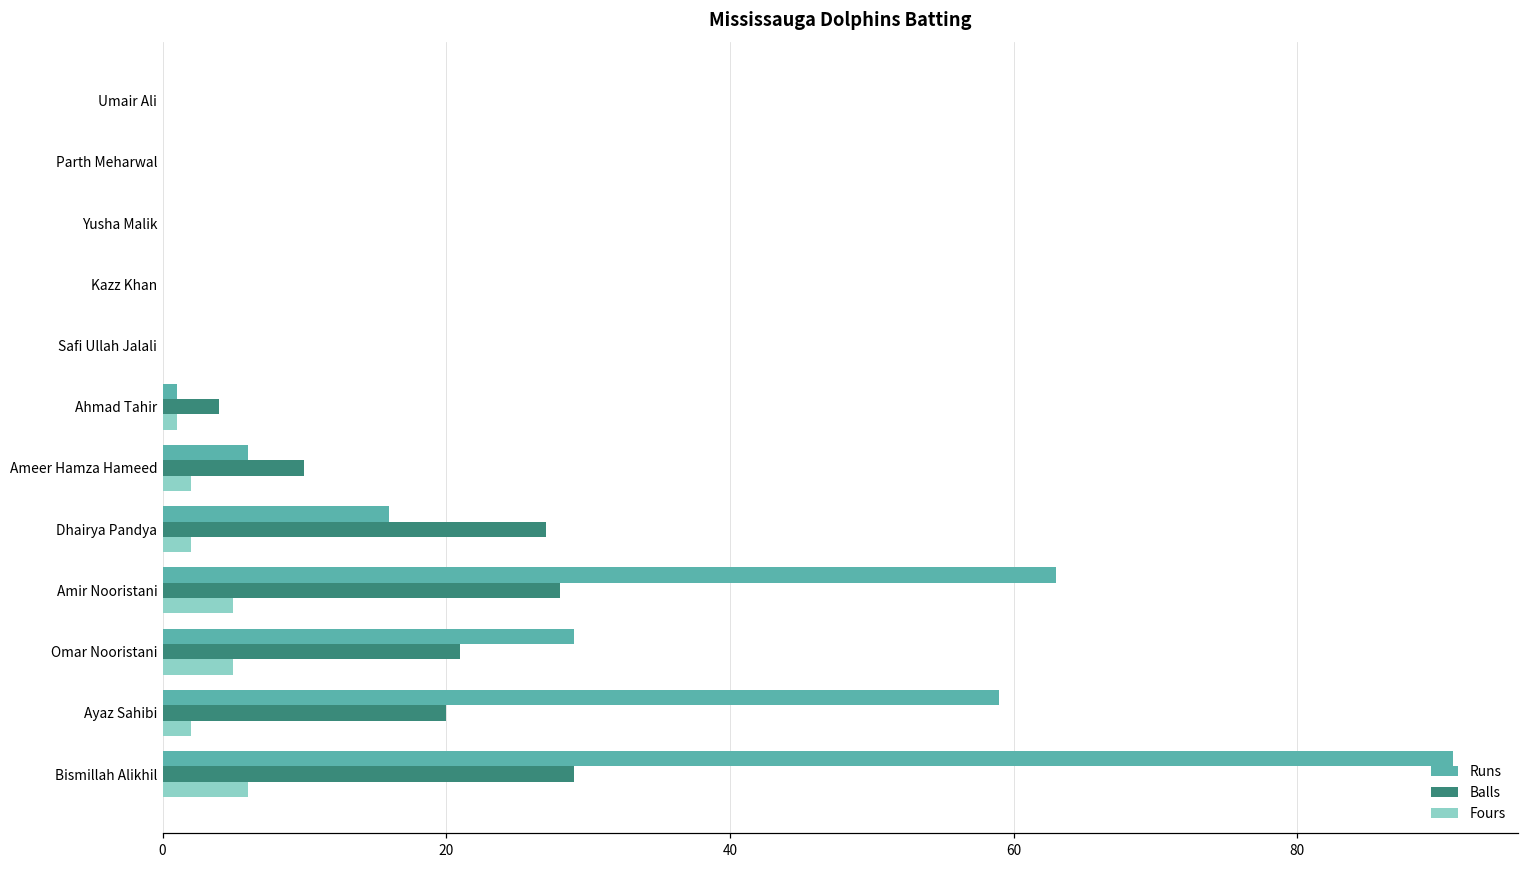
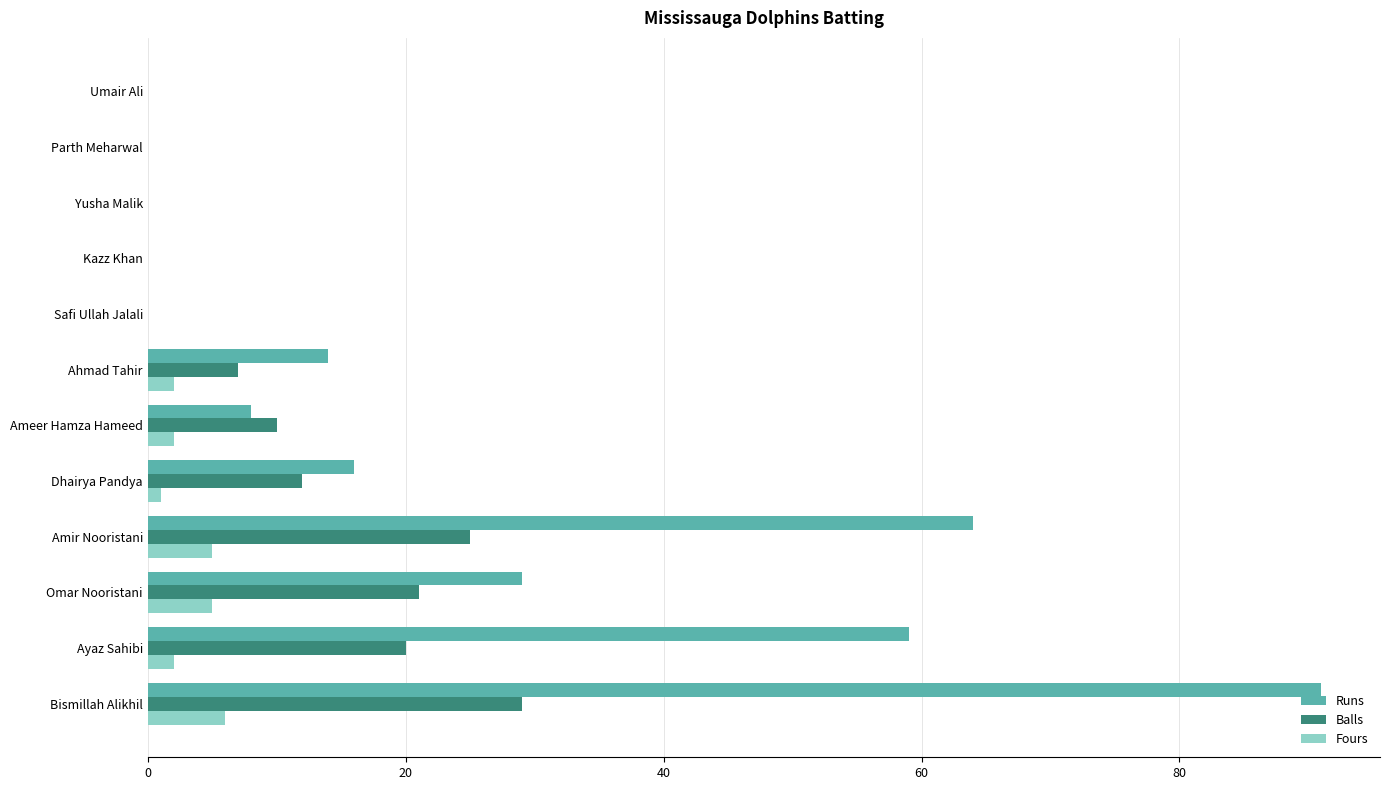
  {
    "Runs": {
      "Umair Ali": 0,
      "Parth Meharwal": 0,
      "Yusha Malik": 0,
      "Kazz Khan": 0,
      "Safi Ullah Jalali": 0,
-     "Ahmad Tahir": 1,
-     "Ameer Hamza Hameed": 6,
+     "Ahmad Tahir": 14,
+     "Ameer Hamza Hameed": 8,
      "Dhairya Pandya": 16,
-     "Amir Nooristani": 63,
+     "Amir Nooristani": 64,
      "Omar Nooristani": 29,
      "Ayaz Sahibi": 59,
      "Bismillah Alikhil": 91
    },
    "Balls": {
      "Umair Ali": 0,
      "Parth Meharwal": 0,
      "Yusha Malik": 0,
      "Kazz Khan": 0,
      "Safi Ullah Jalali": 0,
-     "Ahmad Tahir": 4,
+     "Ahmad Tahir": 7,
      "Ameer Hamza Hameed": 10,
-     "Dhairya Pandya": 27,
-     "Amir Nooristani": 28,
+     "Dhairya Pandya": 12,
+     "Amir Nooristani": 25,
      "Omar Nooristani": 21,
      "Ayaz Sahibi": 20,
      "Bismillah Alikhil": 29
    },
    "Fours": {
      "Umair Ali": 0,
      "Parth Meharwal": 0,
      "Yusha Malik": 0,
      "Kazz Khan": 0,
      "Safi Ullah Jalali": 0,
-     "Ahmad Tahir": 1,
+     "Ahmad Tahir": 2,
      "Ameer Hamza Hameed": 2,
-     "Dhairya Pandya": 2,
+     "Dhairya Pandya": 1,
      "Amir Nooristani": 5,
      "Omar Nooristani": 5,
      "Ayaz Sahibi": 2,
      "Bismillah Alikhil": 6
    }
  }
